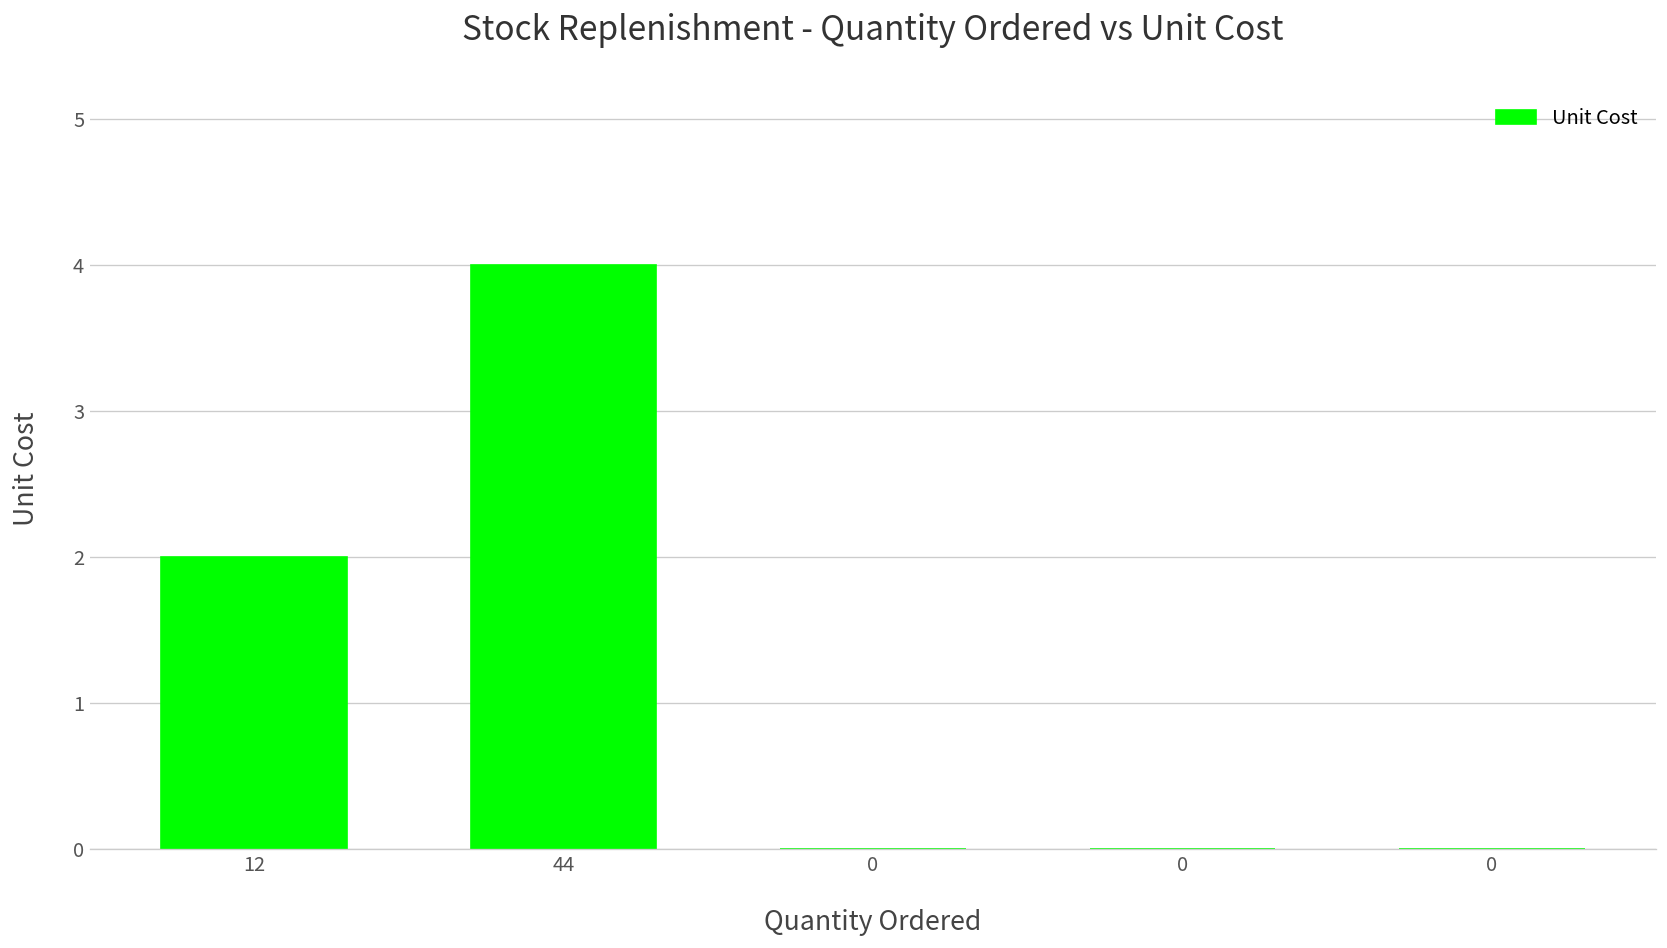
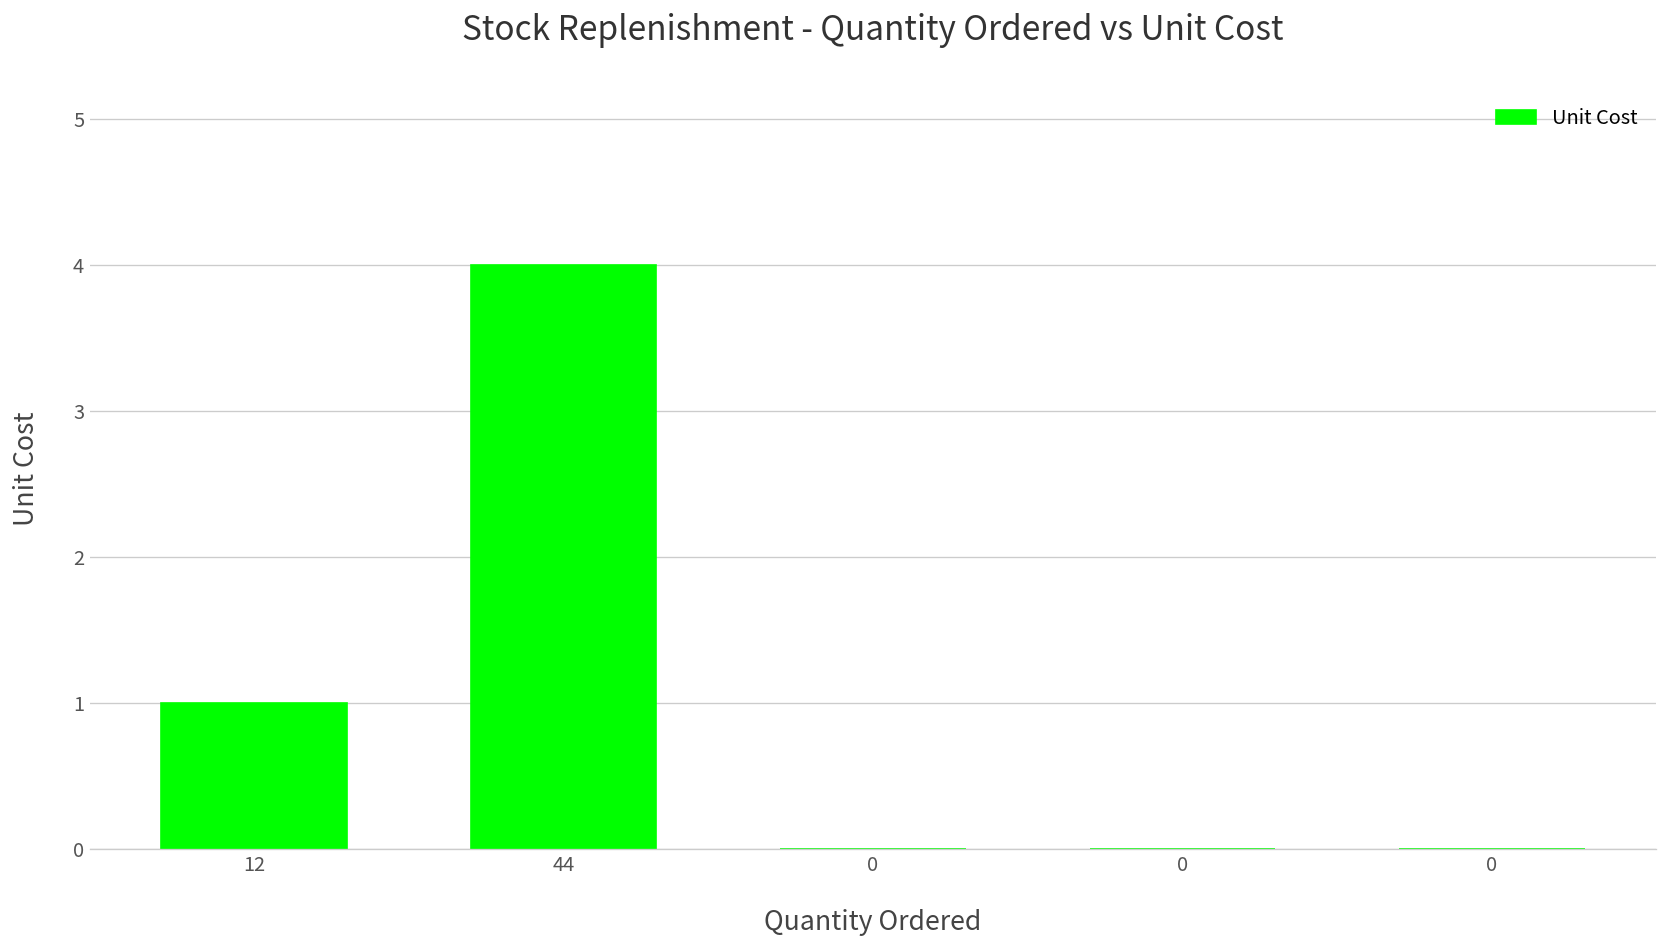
  {
-   "12": 2,
+   "12": 1,
    "44": 4
  }
